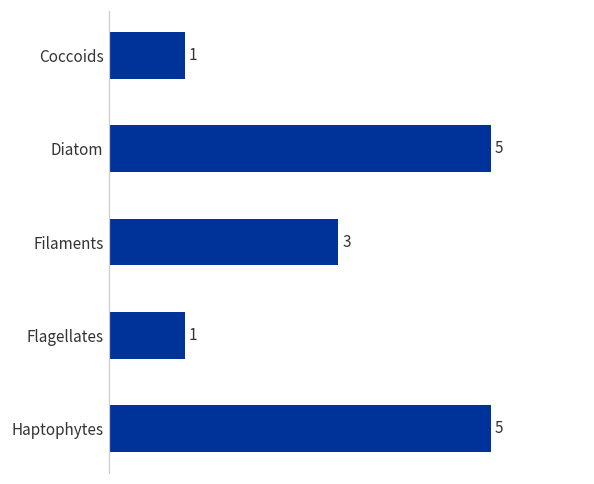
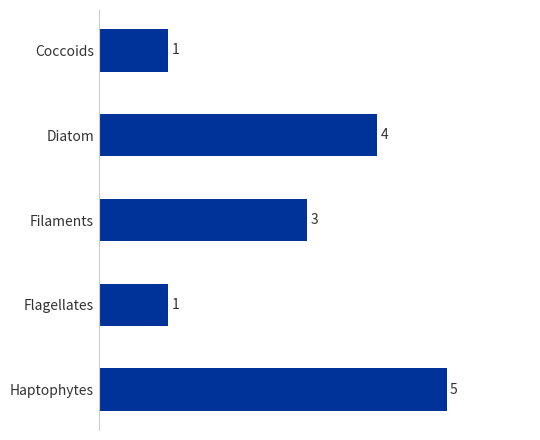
  {
    "Coccoids": 1,
-   "Diatom": 5,
+   "Diatom": 4,
    "Filaments": 3,
    "Flagellates": 1,
    "Haptophytes": 5
  }
